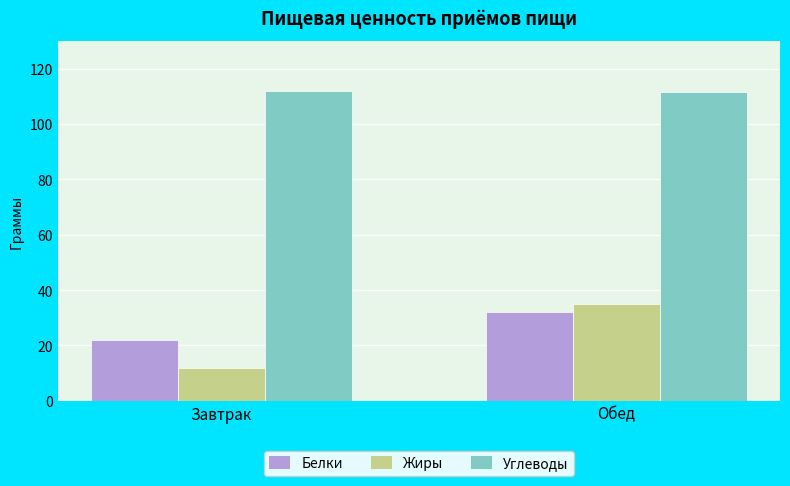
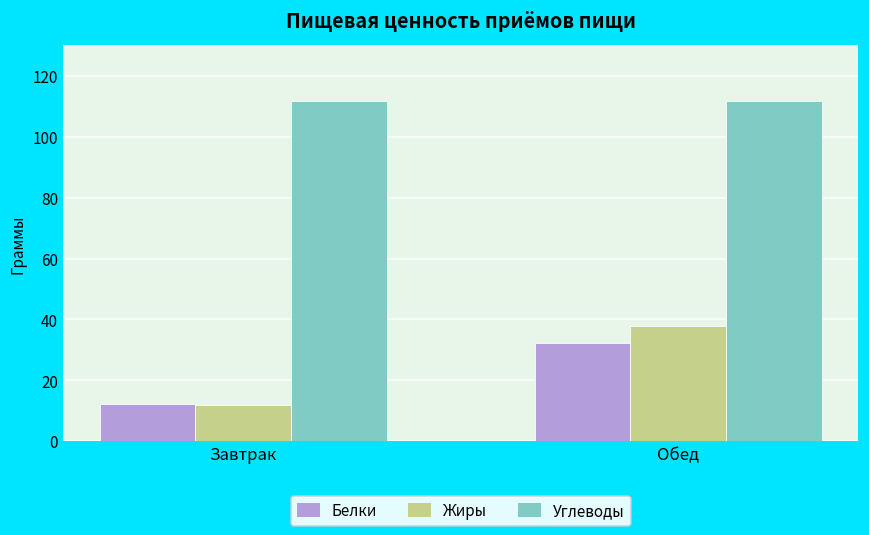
  {
    "Белки": {
-     "Завтрак": 22,
+     "Завтрак": 12,
      "Обед": 32
    },
    "Жиры": {
      "Завтрак": 12,
-     "Обед": 35
+     "Обед": 38
    },
    "Углеводы": {
      "Завтрак": 112,
      "Обед": 112
    }
  }
